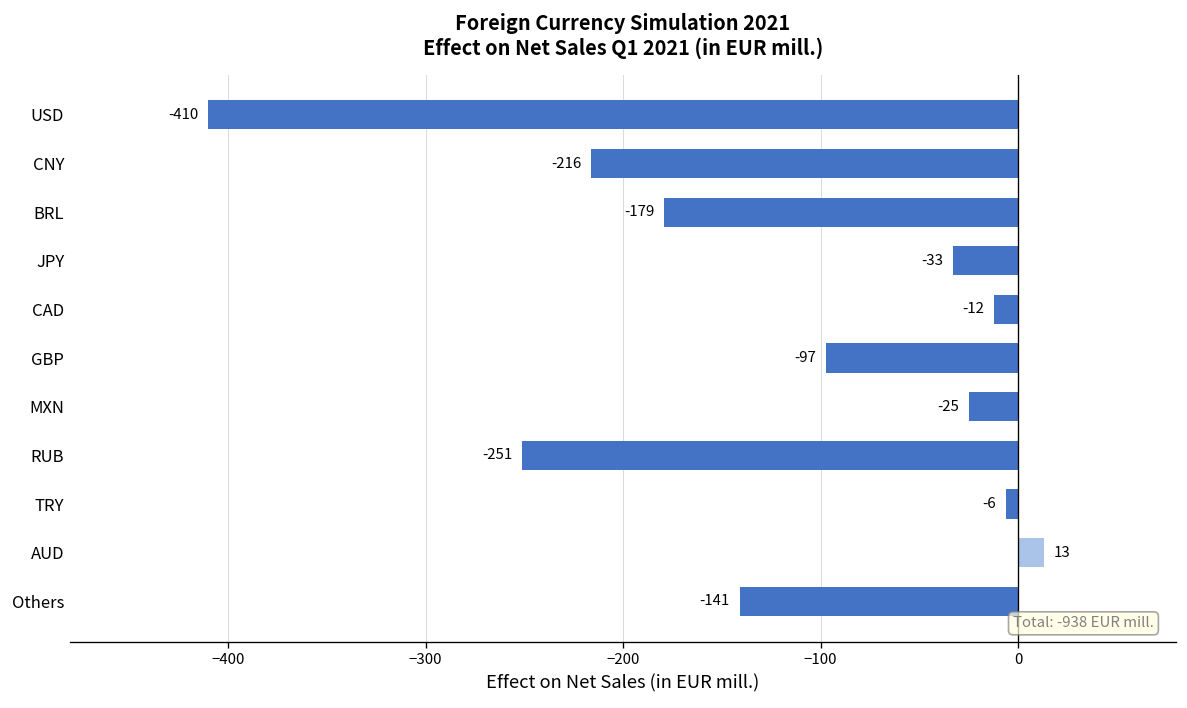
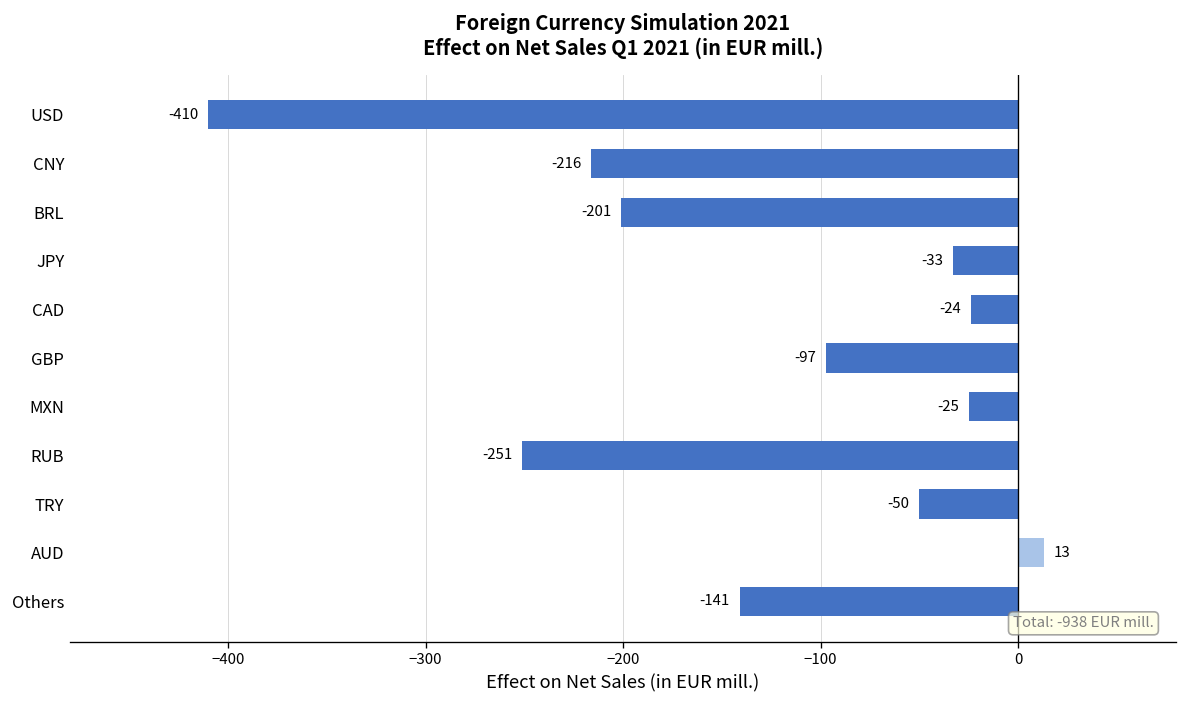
  {
    "USD": -410,
    "CNY": -216,
-   "BRL": -179,
+   "BRL": -201,
    "JPY": -33,
-   "CAD": -12,
+   "CAD": -24,
    "GBP": -97,
    "MXN": -25,
    "RUB": -251,
-   "TRY": -6,
+   "TRY": -50,
    "AUD": 13,
    "Others": -141
  }
